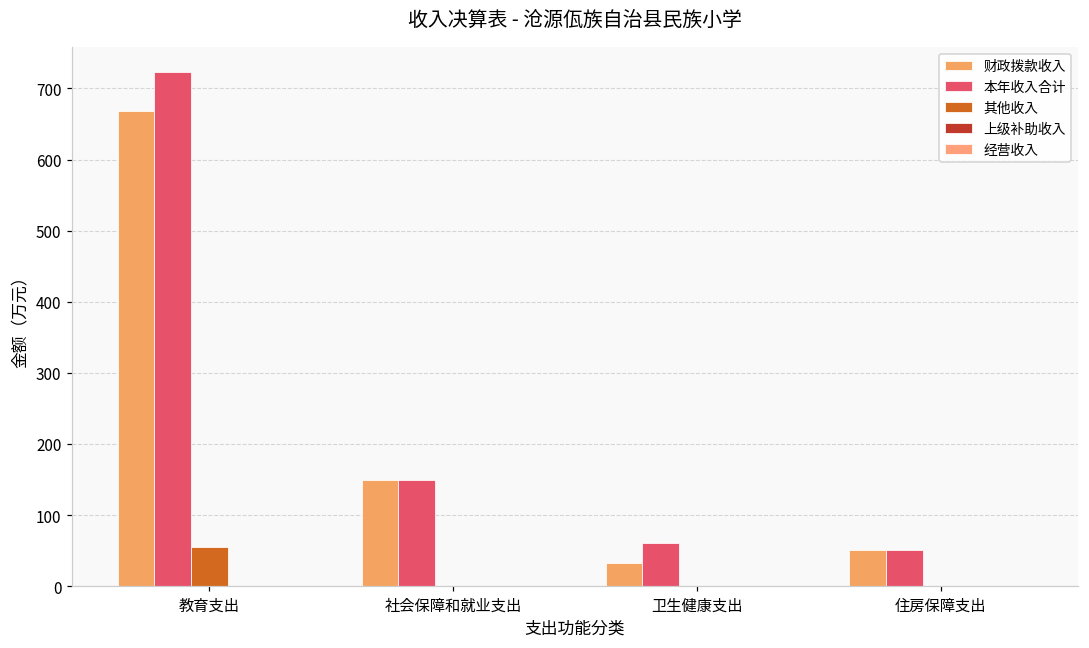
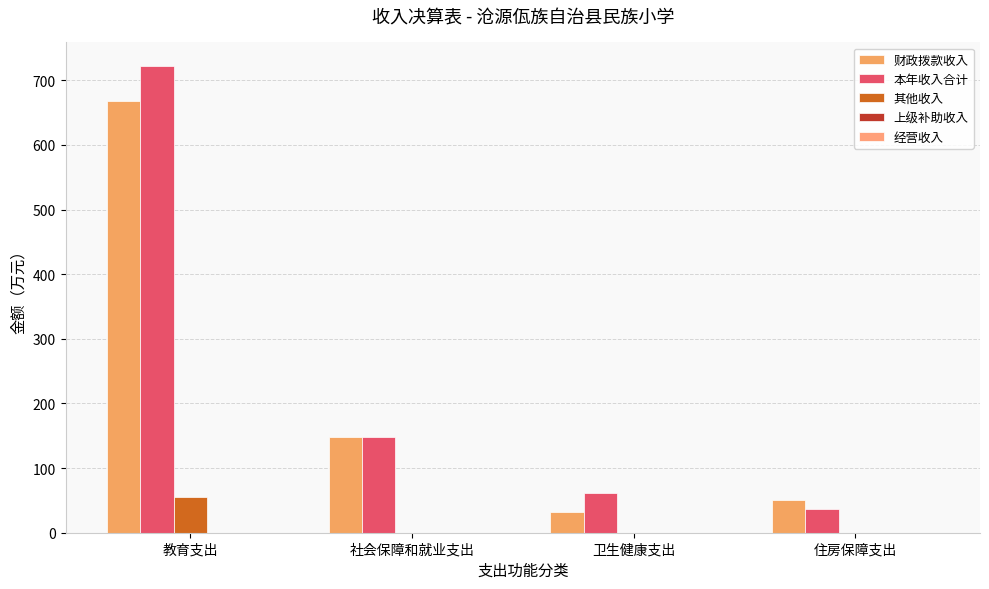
  {
    "本年收入合计": {
      "教育支出": 720,
      "社会保障和就业支出": 150,
      "卫生健康支出": 60,
-     "住房保障支出": 50
+     "住房保障支出": 40
    }
  }
